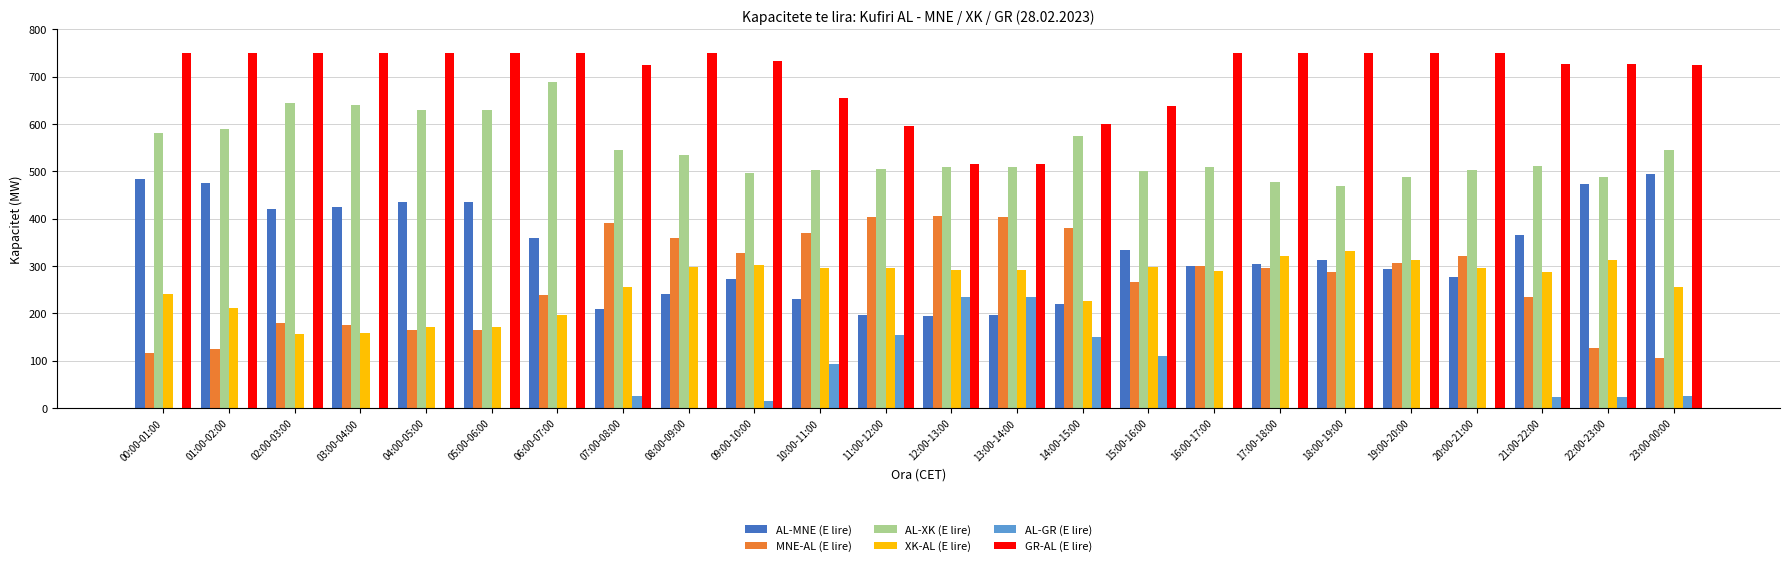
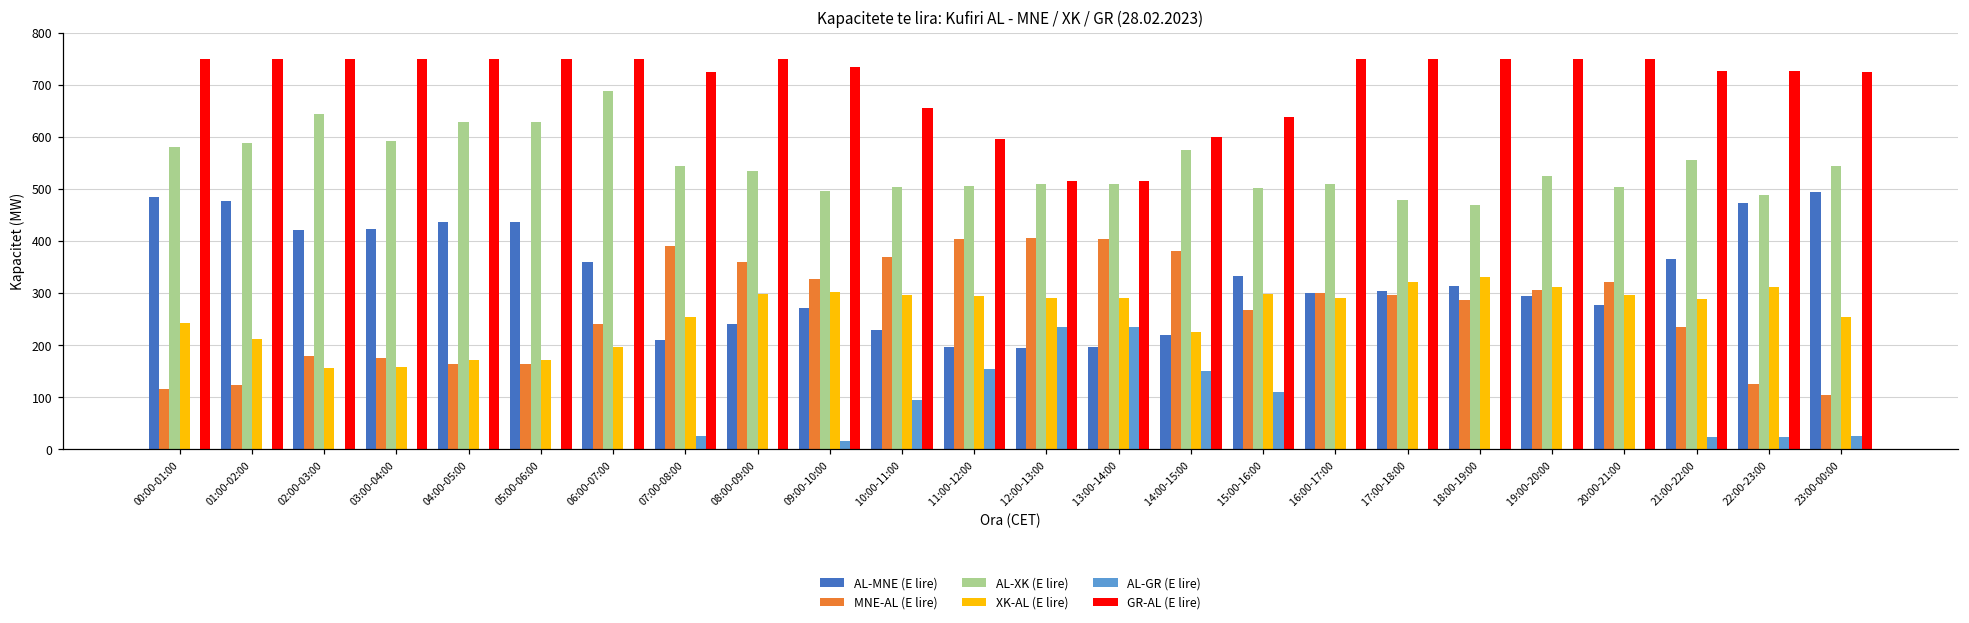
  {
    "MNE-AL (E lire)": {
      "00:00-01:00": 120,
      "01:00-02:00": 120,
      "02:00-03:00": 180,
      "03:00-04:00": 180,
      "04:00-05:00": 160,
      "05:00-06:00": 160,
      "06:00-07:00": 240,
      "07:00-08:00": 390,
      "08:00-09:00": 360,
      "09:00-10:00": 330,
      "10:00-11:00": 370,
      "11:00-12:00": 400,
      "12:00-13:00": 410,
      "13:00-14:00": 400,
      "14:00-15:00": 380,
      "15:00-16:00": 270,
      "16:00-17:00": 300,
      "17:00-18:00": 300,
      "18:00-19:00": 290,
      "19:00-20:00": 310,
      "20:00-21:00": 320,
      "21:00-22:00": 240,
      "22:00-23:00": 130,
      "23:00-00:00": 110
    },
    "AL-XK (E lire)": {
      "00:00-01:00": 580,
      "01:00-02:00": 590,
      "02:00-03:00": 640,
-     "03:00-04:00": 640,
+     "03:00-04:00": 590,
      "04:00-05:00": 630,
      "05:00-06:00": 630,
      "06:00-07:00": 690,
      "07:00-08:00": 550,
      "08:00-09:00": 530,
      "09:00-10:00": 500,
      "10:00-11:00": 500,
      "11:00-12:00": 510,
      "12:00-13:00": 510,
      "13:00-14:00": 510,
      "14:00-15:00": 570,
      "15:00-16:00": 500,
      "16:00-17:00": 510,
      "17:00-18:00": 480,
      "18:00-19:00": 470,
-     "19:00-20:00": 490,
+     "19:00-20:00": 520,
      "20:00-21:00": 500,
-     "21:00-22:00": 510,
+     "21:00-22:00": 560,
      "22:00-23:00": 490,
      "23:00-00:00": 550
    },
    "XK-AL (E lire)": {
      "00:00-01:00": 240,
      "01:00-02:00": 210,
      "02:00-03:00": 160,
      "03:00-04:00": 160,
      "04:00-05:00": 170,
      "05:00-06:00": 170,
      "06:00-07:00": 200,
      "07:00-08:00": 260,
      "08:00-09:00": 300,
      "09:00-10:00": 300,
      "10:00-11:00": 300,
      "11:00-12:00": 300,
      "12:00-13:00": 290,
      "13:00-14:00": 290,
      "14:00-15:00": 230,
      "15:00-16:00": 300,
      "16:00-17:00": 290,
      "17:00-18:00": 320,
      "18:00-19:00": 330,
      "19:00-20:00": 310,
      "20:00-21:00": 300,
      "21:00-22:00": 290,
      "22:00-23:00": 310,
      "23:00-00:00": 260
    },
    "GR-AL (E lire)": {
      "00:00-01:00": 750,
      "01:00-02:00": 750,
      "02:00-03:00": 750,
      "03:00-04:00": 750,
      "04:00-05:00": 750,
      "05:00-06:00": 750,
      "06:00-07:00": 750,
      "07:00-08:00": 730,
      "08:00-09:00": 750,
      "09:00-10:00": 730,
      "10:00-11:00": 660,
      "11:00-12:00": 600,
      "12:00-13:00": 520,
      "13:00-14:00": 520,
      "14:00-15:00": 600,
      "15:00-16:00": 640,
      "16:00-17:00": 750,
      "17:00-18:00": 750,
      "18:00-19:00": 750,
      "19:00-20:00": 750,
      "20:00-21:00": 750,
      "21:00-22:00": 730,
      "22:00-23:00": 730,
      "23:00-00:00": 730
    }
  }
